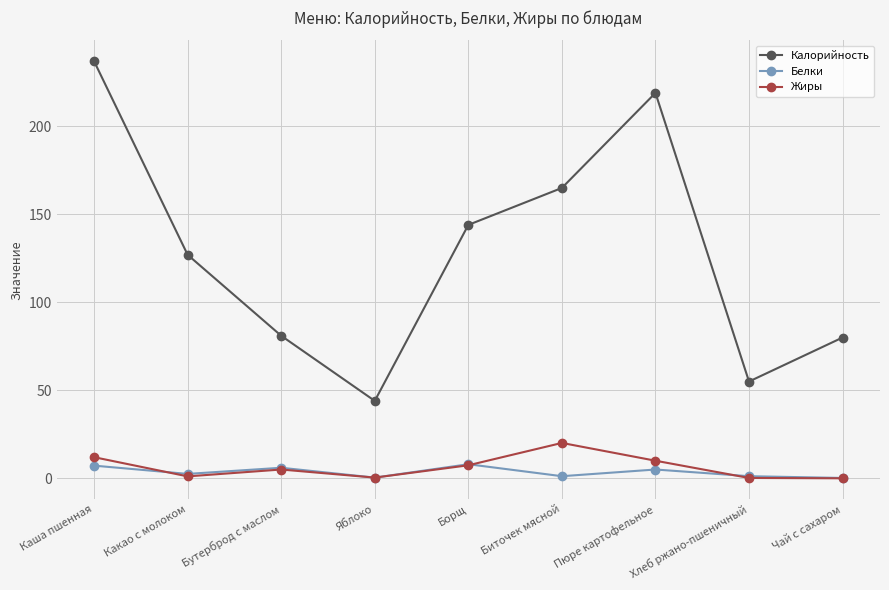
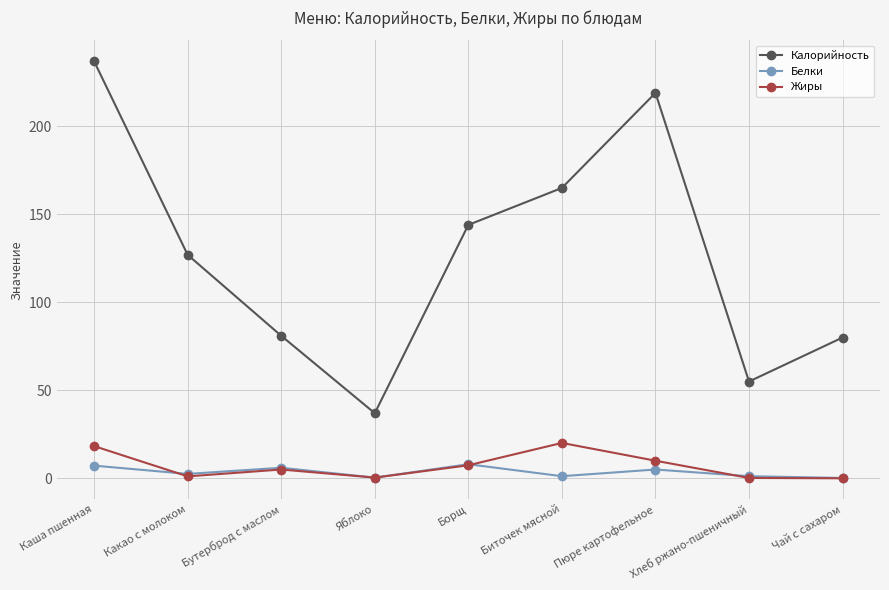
  {
    "Калорийность": {
      "Каша пшенная": 237,
      "Какао с молоком": 127,
      "Бутерброд с маслом": 81,
-     "Яблоко": 44,
+     "Яблоко": 37,
      "Борщ": 144,
      "Биточек мясной": 165,
      "Пюре картофельное": 219,
      "Хлеб ржано-пшеничный": 55,
      "Чай с сахаром": 80
    },
    "Белки": {
      "Каша пшенная": 7,
      "Биточек мясной": 1,
      "Пюре картофельное": 5
    },
    "Жиры": {
-     "Каша пшенная": 12,
+     "Каша пшенная": 18,
      "Биточек мясной": 20,
      "Пюре картофельное": 10
    }
  }
